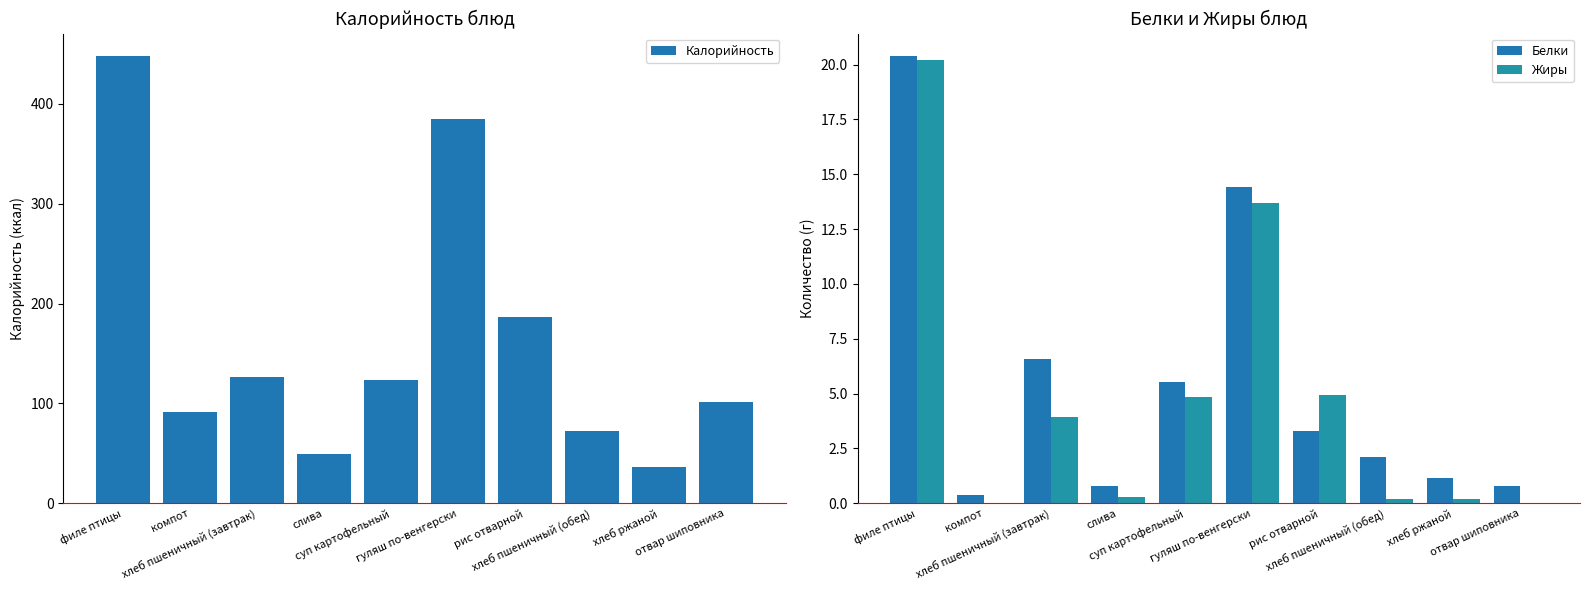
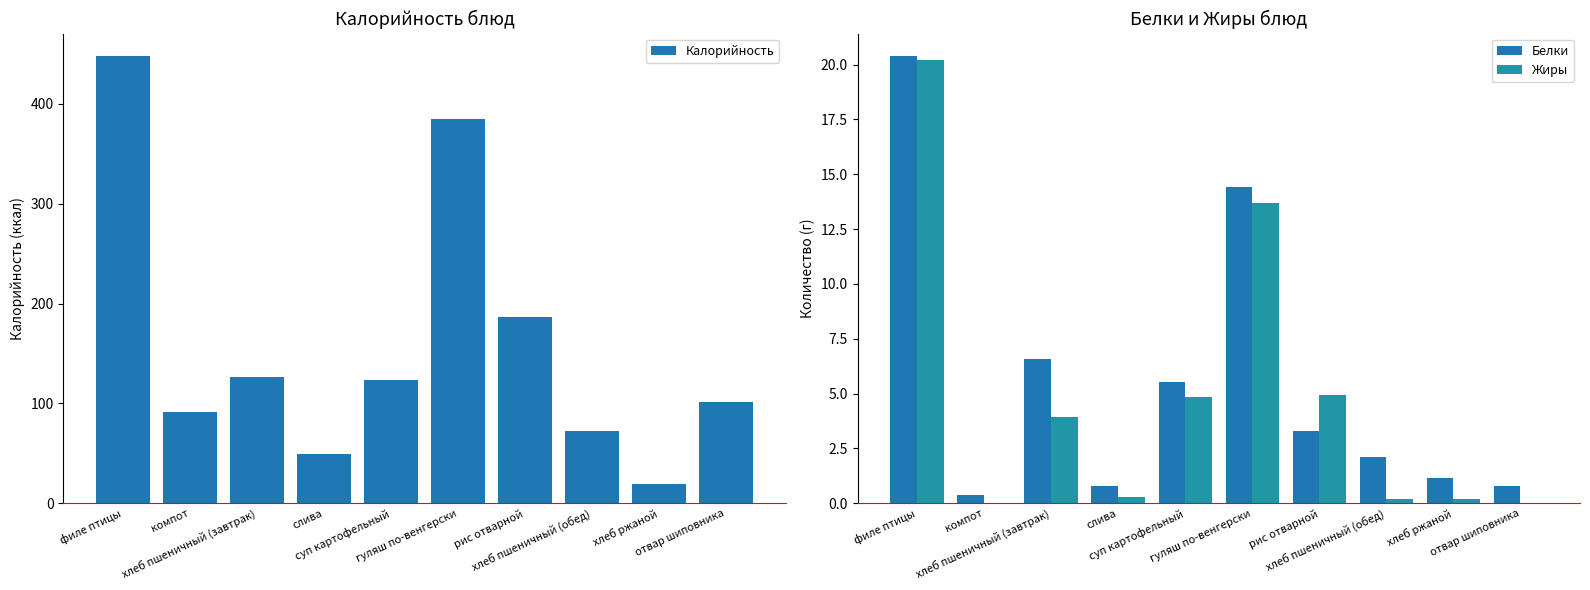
  {
    "Калорийность блюд": {
      "филе птицы": 450,
      "компот": 90,
      "хлеб пшеничный (завтрак)": 130,
      "слива": 50,
      "суп картофельный": 120,
      "гуляш по-венгерски": 380,
      "рис отварной": 190,
      "хлеб пшеничный (обед)": 70,
-     "хлеб ржаной": 40,
+     "хлеб ржаной": 20,
      "отвар шиповника": 100
    }
  }
